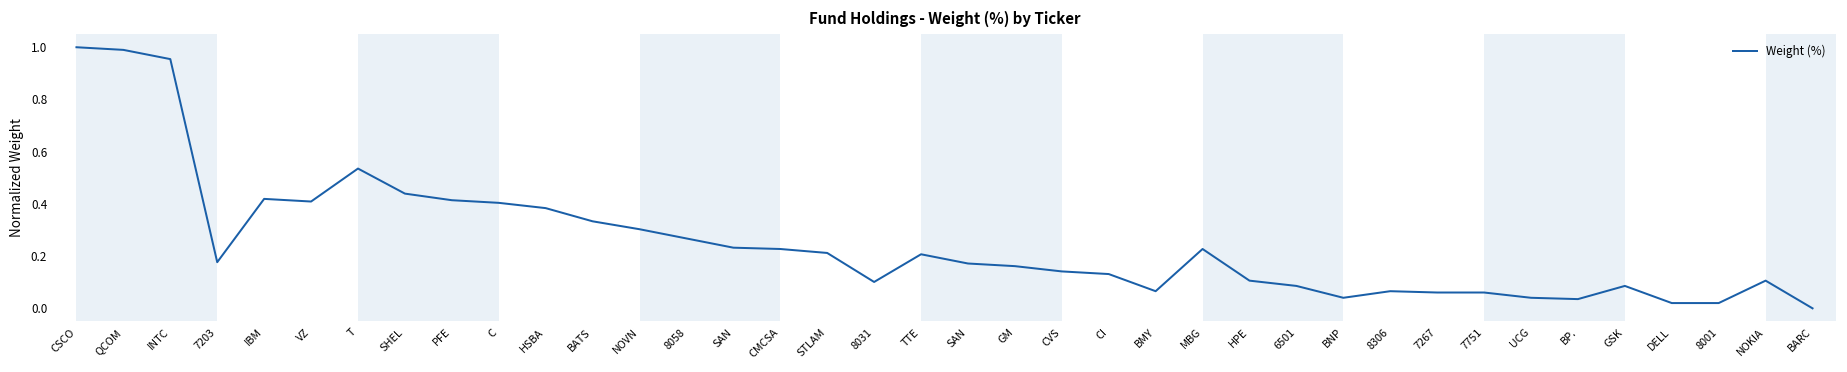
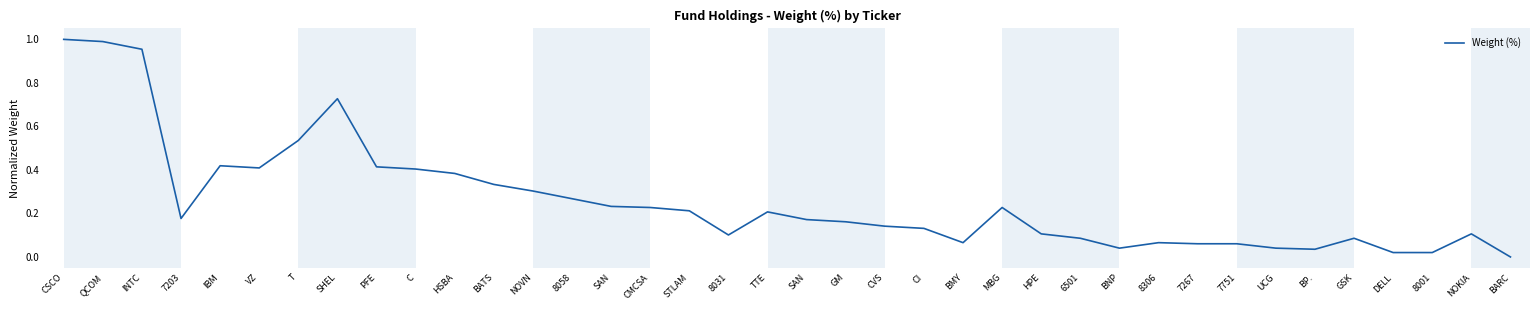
  {
    "CSCO": 1.00,
    "QCOM": 0.99,
    "INTC": 0.95,
    "7203": 0.18,
    "IBM": 0.42,
    "VZ": 0.41,
    "T": 0.54,
-   "SHEL": 0.44,
+   "SHEL": 0.73,
    "PFE": 0.41,
    "C": 0.40,
    "HSBA": 0.38,
    "BATS": 0.33,
    "NOVN": 0.30,
    "8058": 0.27,
    "CMCSA": 0.23,
    "STLAM": 0.21,
    "8031": 0.10,
    "TTE": 0.21,
    "GM": 0.16,
    "CVS": 0.14,
    "CI": 0.13,
    "BMY": 0.07,
    "MBG": 0.23,
    "HPE": 0.11,
    "6501": 0.09,
    "BNP": 0.04,
    "8306": 0.07,
    "7267": 0.06,
    "7751": 0.06,
    "UCG": 0.04,
    "BP.": 0.04,
    "GSK": 0.09,
    "DELL": 0.02,
    "8001": 0.02,
    "NOKIA": 0.11,
    "BARC": 0.00
  }
